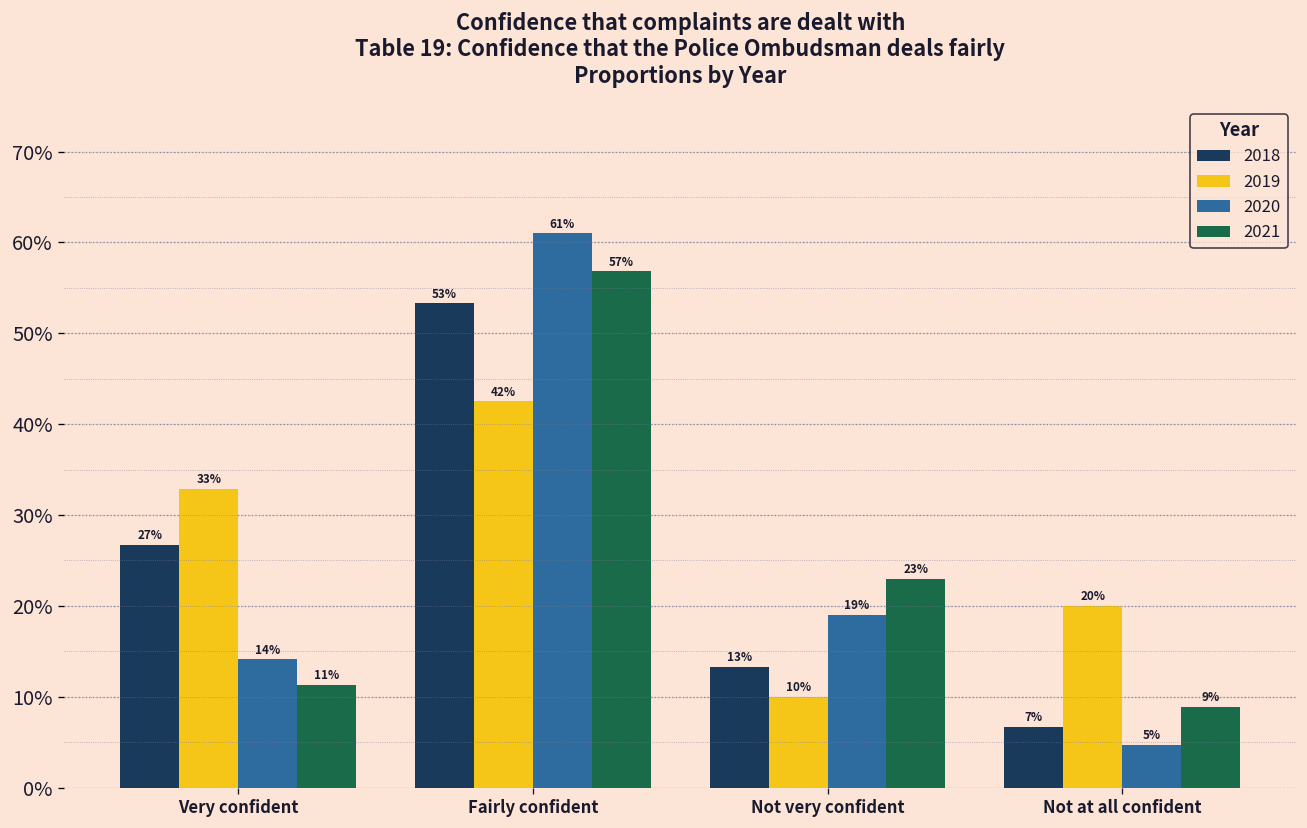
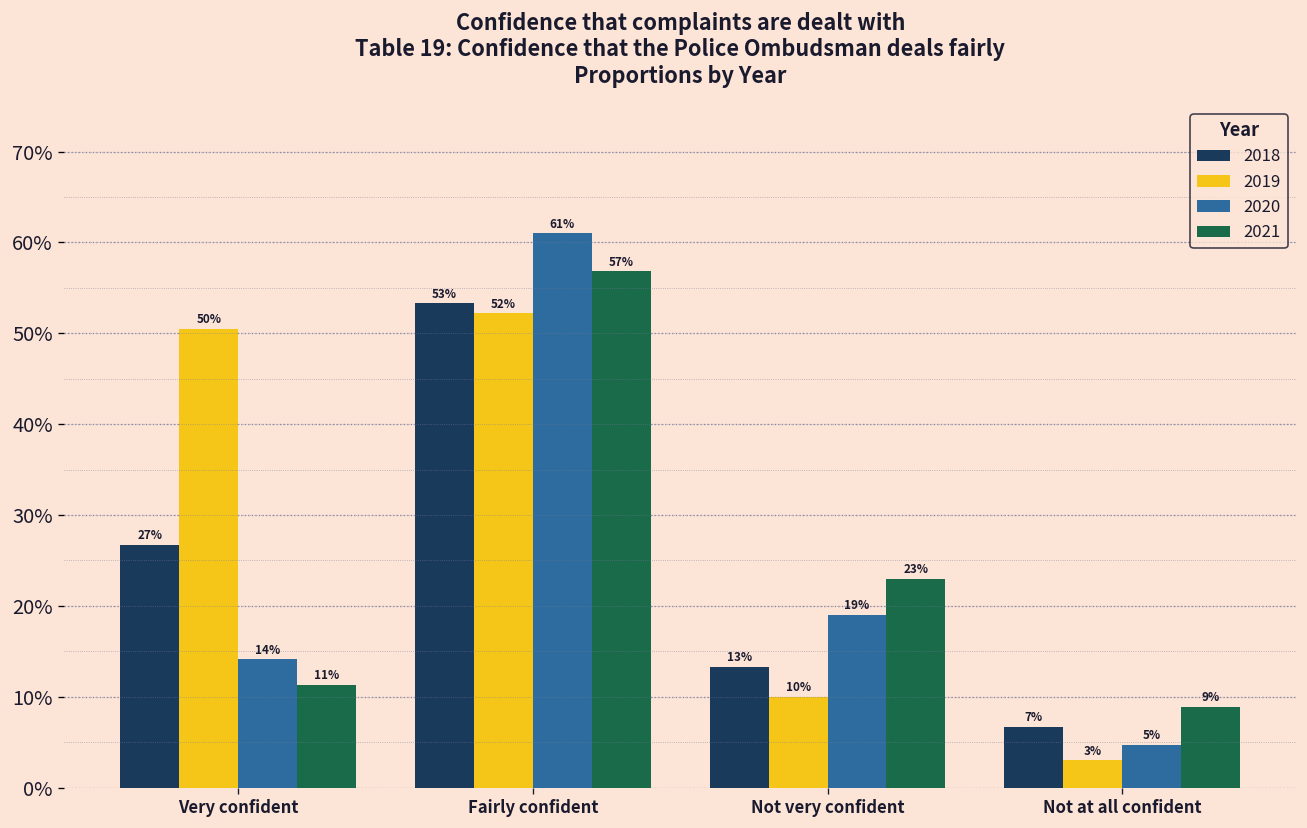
  {
    "2019": {
-     "Very confident": "33%",
-     "Fairly confident": "42%",
+     "Very confident": "50%",
+     "Fairly confident": "52%",
      "Not very confident": "10%",
-     "Not at all confident": "20%"
+     "Not at all confident": "3%"
    },
    "2020": {
      "Very confident": "14%",
      "Fairly confident": "61%",
      "Not very confident": "19%",
      "Not at all confident": "5%"
    }
  }
